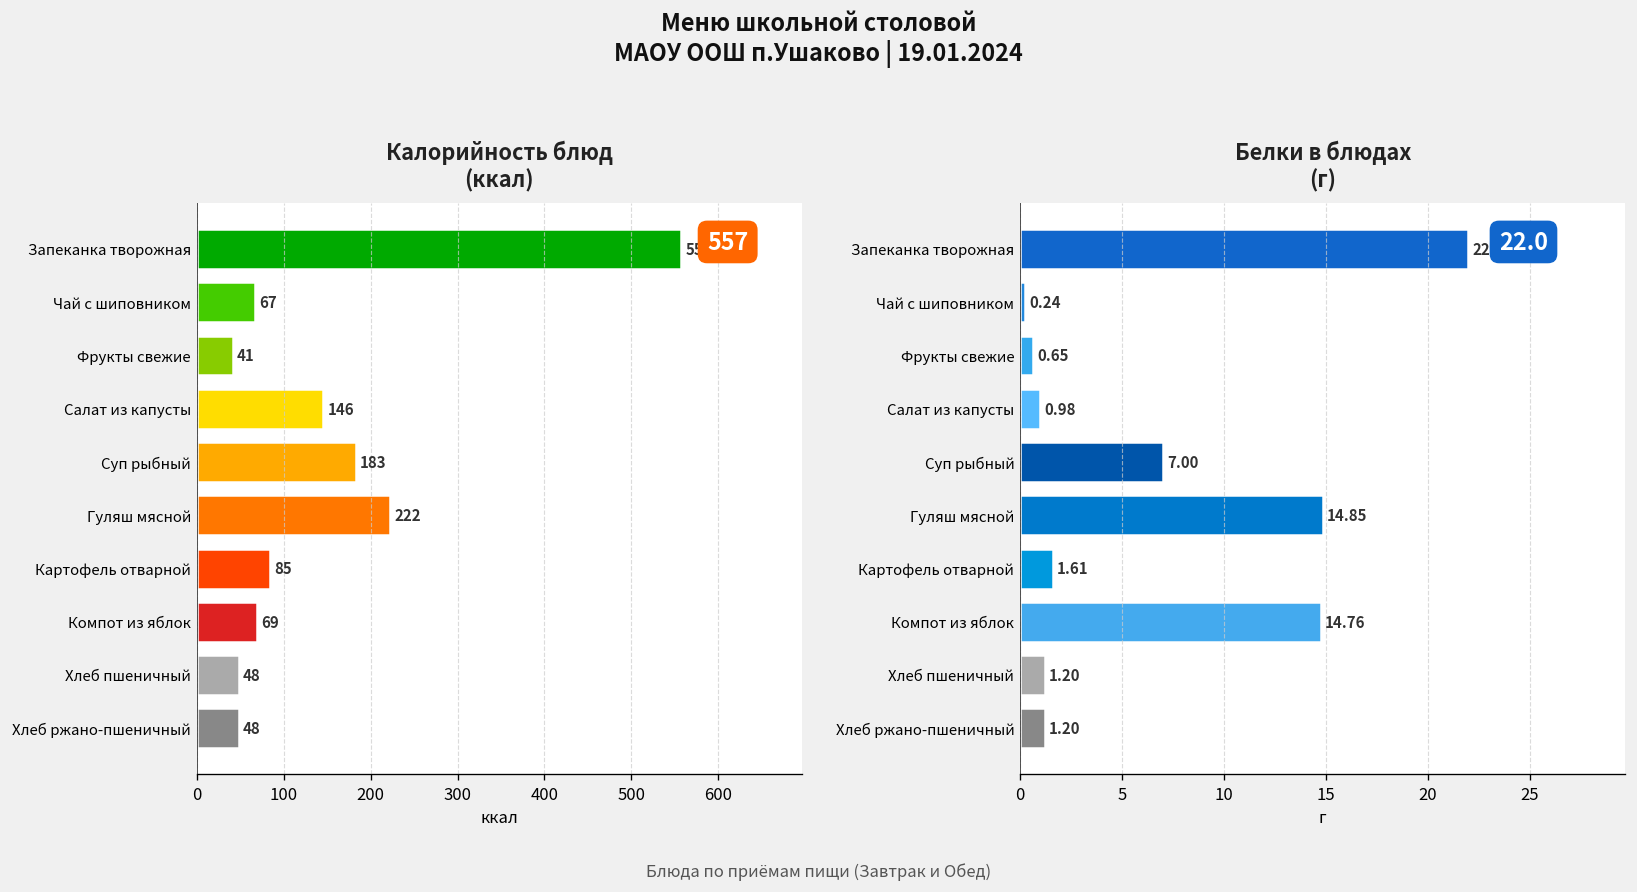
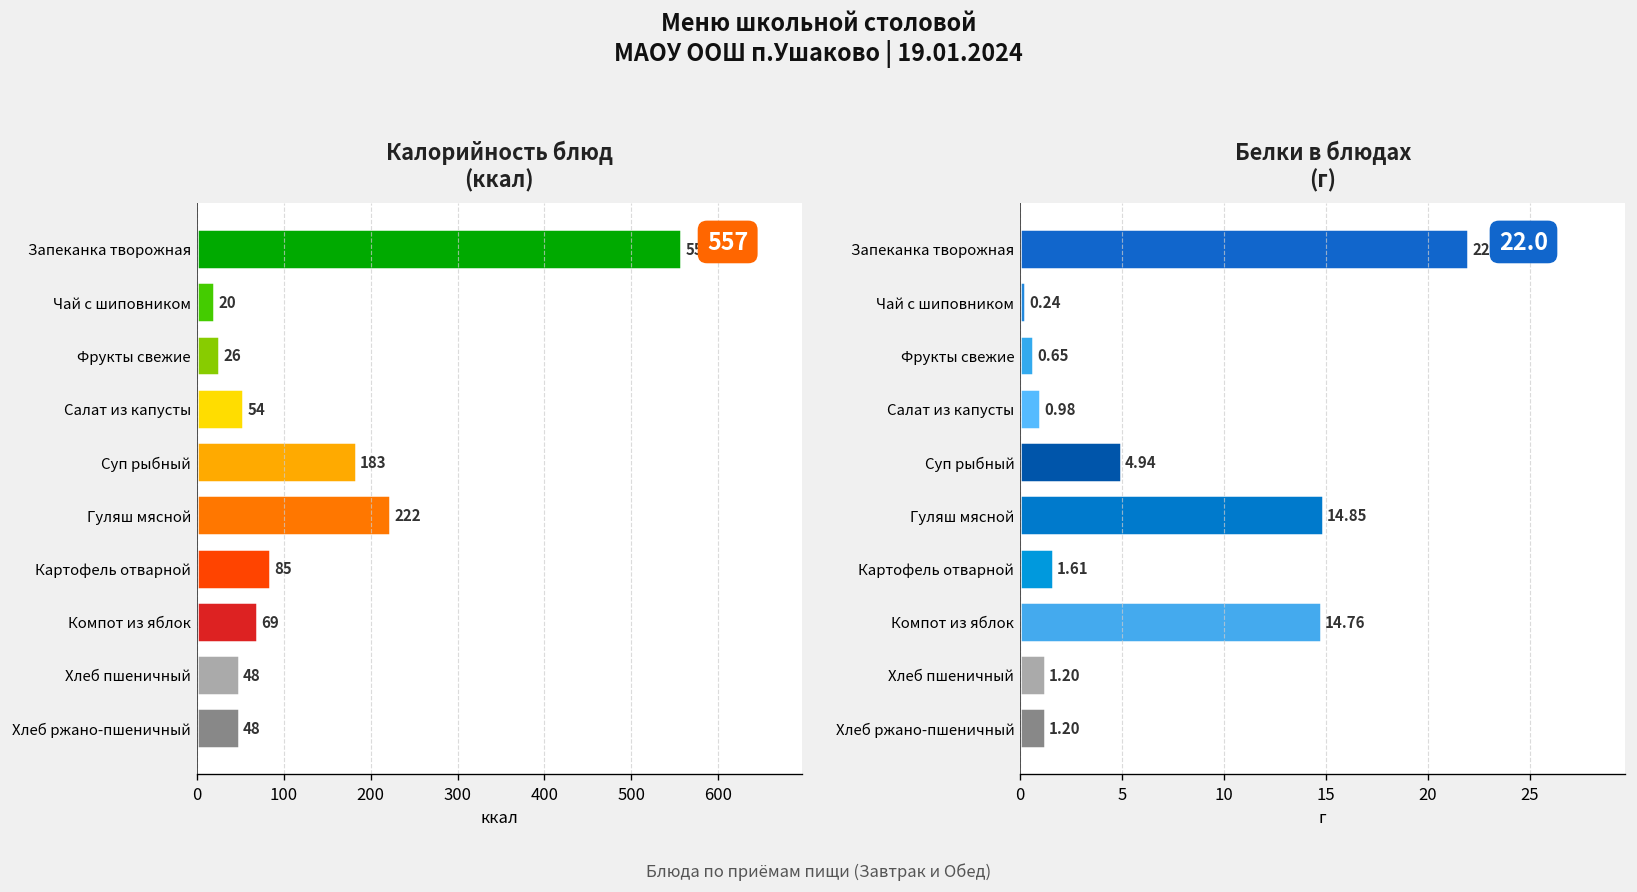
  {
    "Калорийность блюд (ккал)": {
-     "Чай с шиповником": 67,
-     "Фрукты свежие": 41,
-     "Салат из капусты": 146,
+     "Чай с шиповником": 20,
+     "Фрукты свежие": 26,
+     "Салат из капусты": 54,
      "Суп рыбный": 183,
      "Гуляш мясной": 222,
      "Картофель отварной": 85,
      "Компот из яблок": 69,
      "Хлеб пшеничный": 48,
      "Хлеб ржано-пшеничный": 48
    },
    "Белки в блюдах (г)": {
      "Чай с шиповником": 0.24,
      "Фрукты свежие": 0.65,
      "Салат из капусты": 0.98,
-     "Суп рыбный": 7.00,
+     "Суп рыбный": 4.94,
      "Гуляш мясной": 14.85,
      "Картофель отварной": 1.61,
      "Компот из яблок": 14.76,
      "Хлеб пшеничный": 1.20,
      "Хлеб ржано-пшеничный": 1.20
    }
  }
